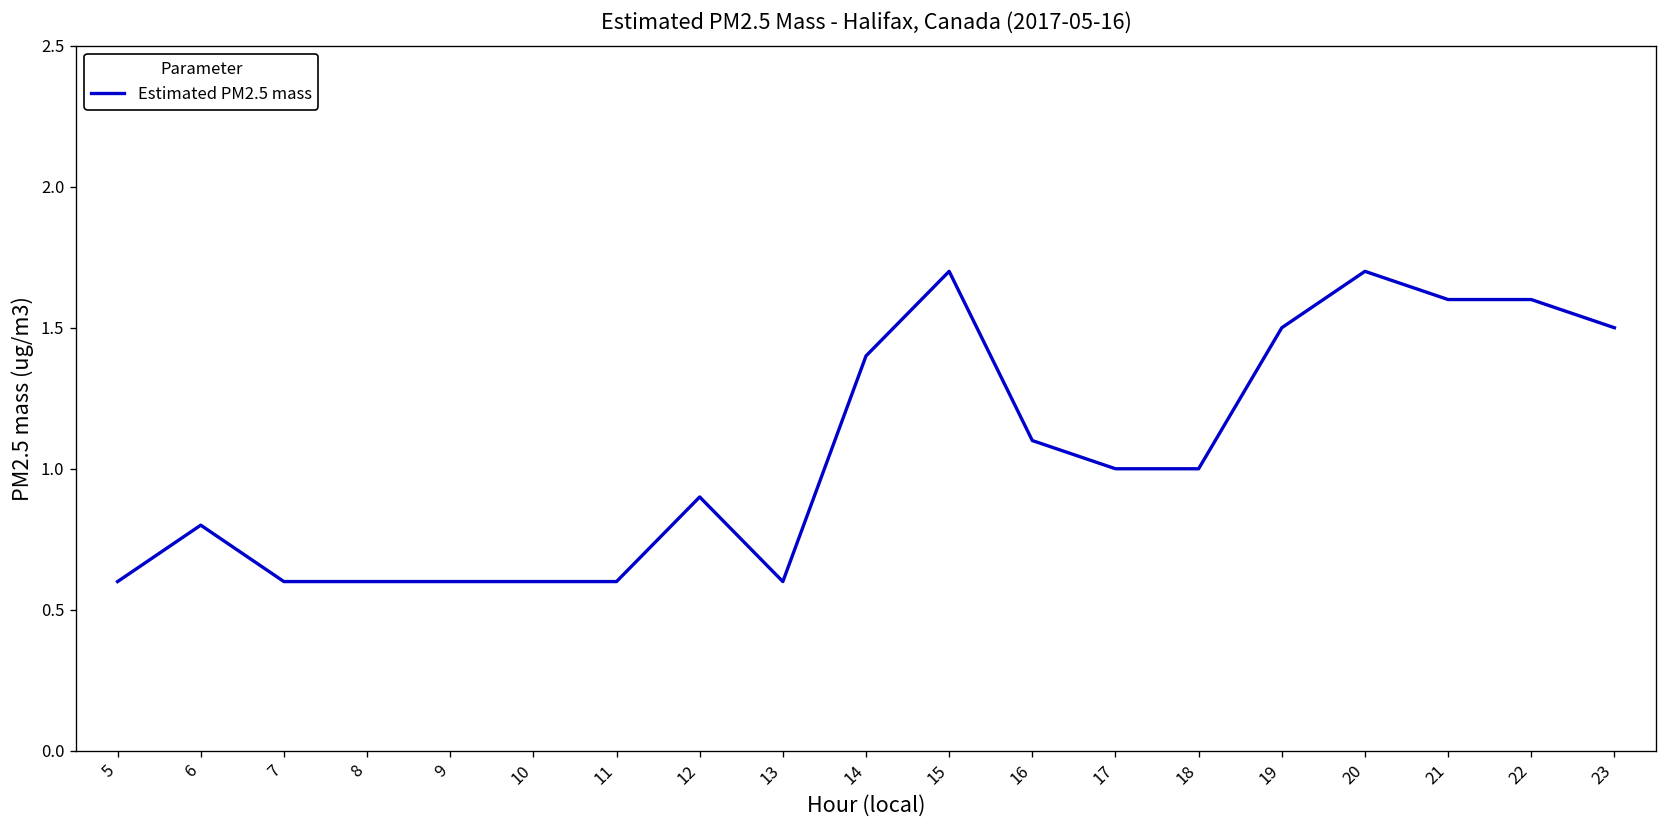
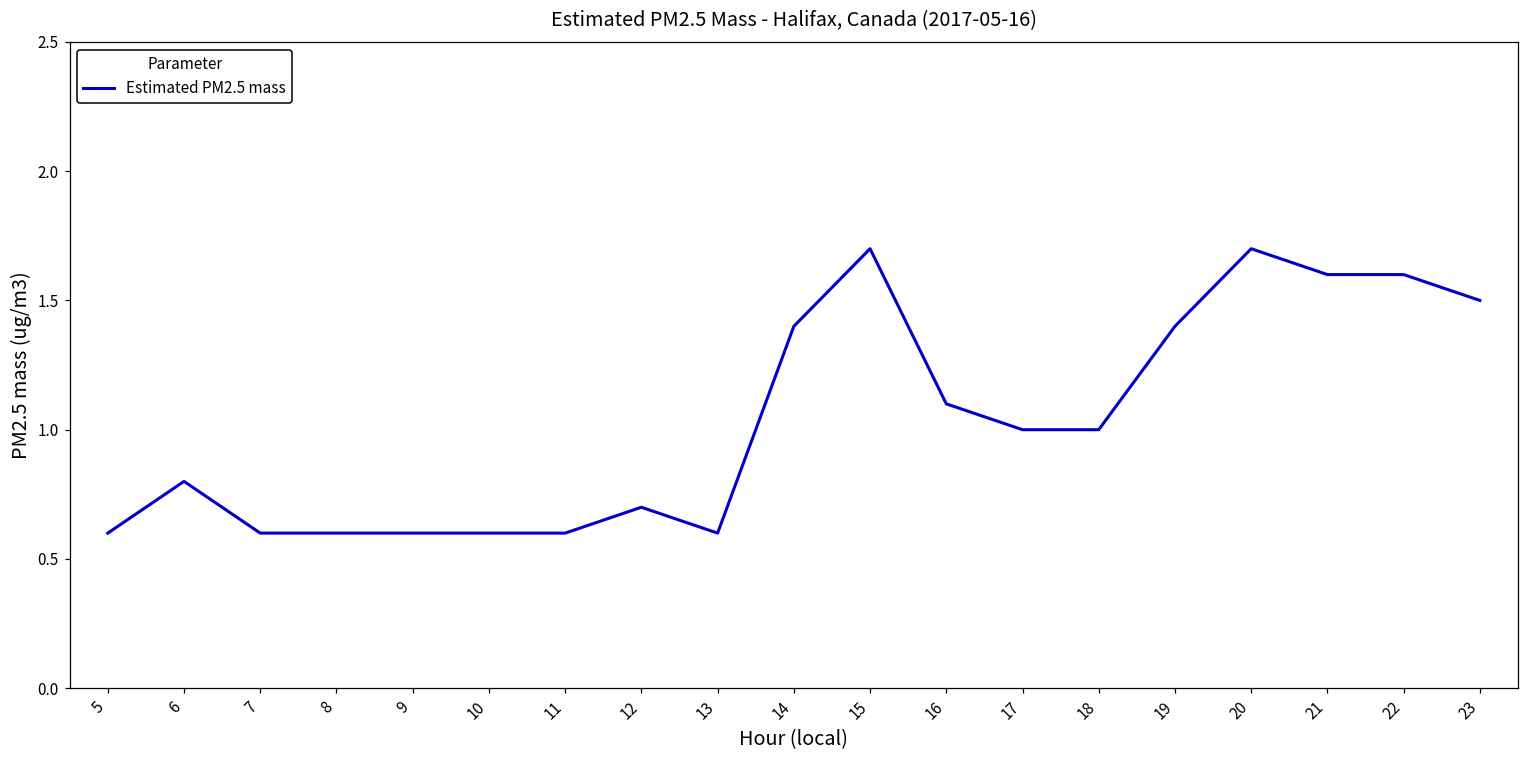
  {
    "5": 0.6,
    "6": 0.8,
    "7": 0.6,
    "8": 0.6,
    "9": 0.6,
    "10": 0.6,
    "11": 0.6,
-   "12": 0.9,
+   "12": 0.7,
    "13": 0.6,
    "14": 1.4,
    "15": 1.7,
    "16": 1.1,
    "17": 1.0,
    "18": 1.0,
-   "19": 1.5,
+   "19": 1.4,
    "20": 1.7,
    "21": 1.6,
    "22": 1.6,
    "23": 1.5
  }
